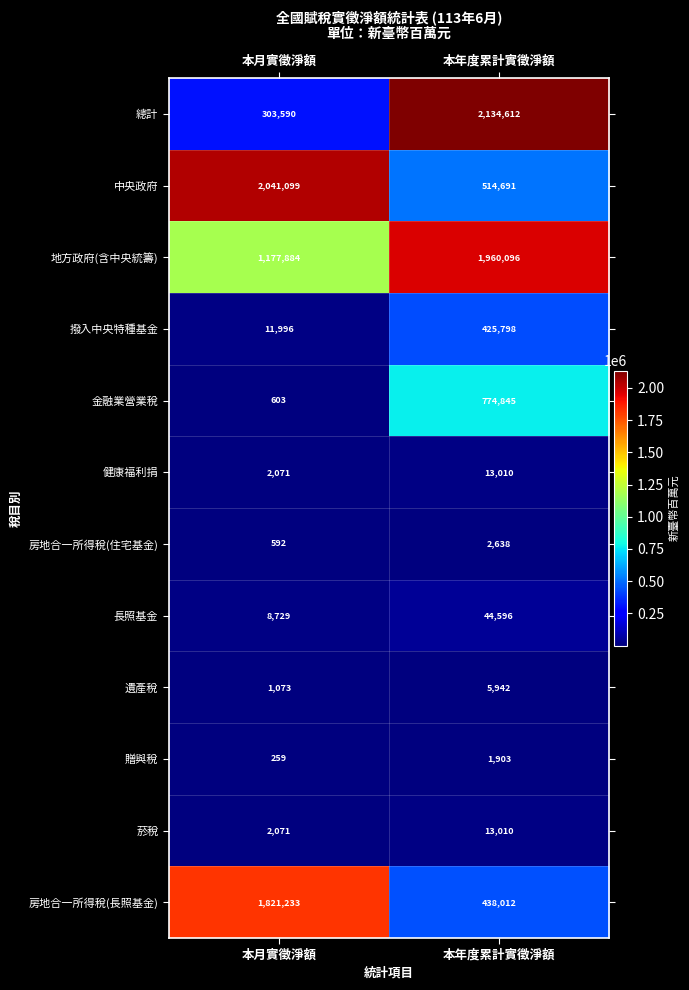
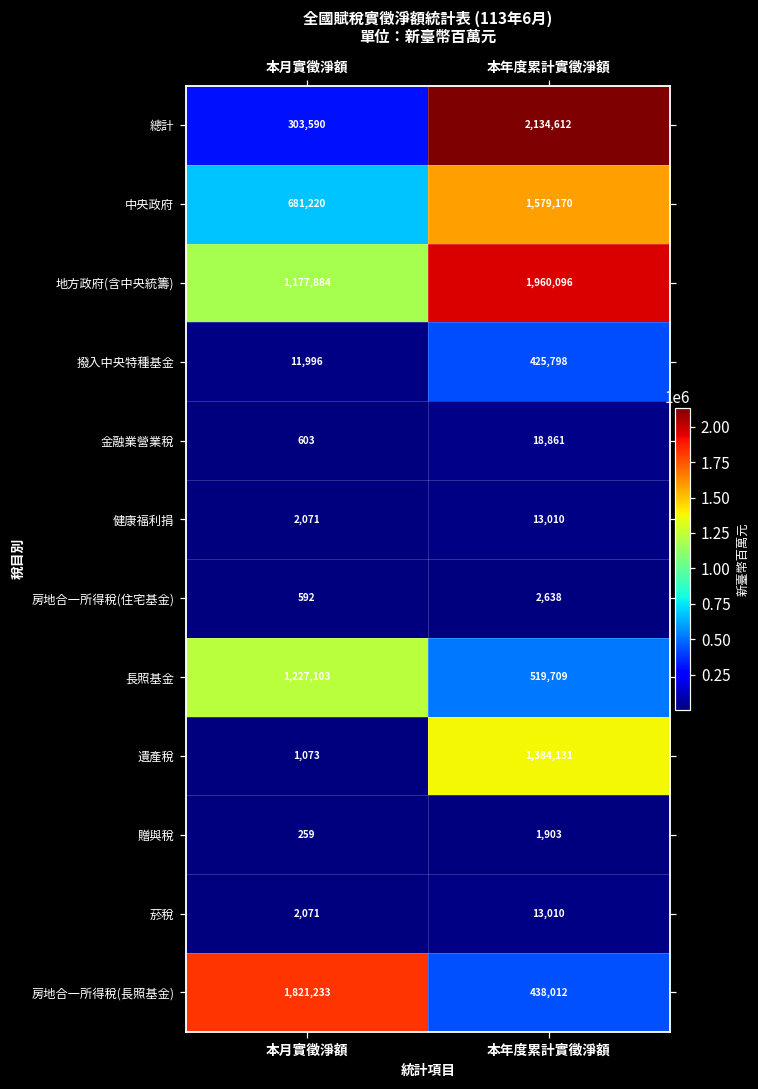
  {
    "中央政府": {
-     "本月實徵淨額": "2,041,099",
-     "本年度累計實徵淨額": "514,691"
+     "本月實徵淨額": "681,220",
+     "本年度累計實徵淨額": "1,579,170"
    },
    "金融業營業稅": {
-     "本年度累計實徵淨額": "774,845"
+     "本年度累計實徵淨額": "18,861"
    },
    "長照基金": {
-     "本月實徵淨額": "8,729",
-     "本年度累計實徵淨額": "44,596"
+     "本月實徵淨額": "1,227,103",
+     "本年度累計實徵淨額": "519,709"
    },
    "遺產稅": {
-     "本年度累計實徵淨額": "5,942"
+     "本年度累計實徵淨額": "1,384,131"
    }
  }
